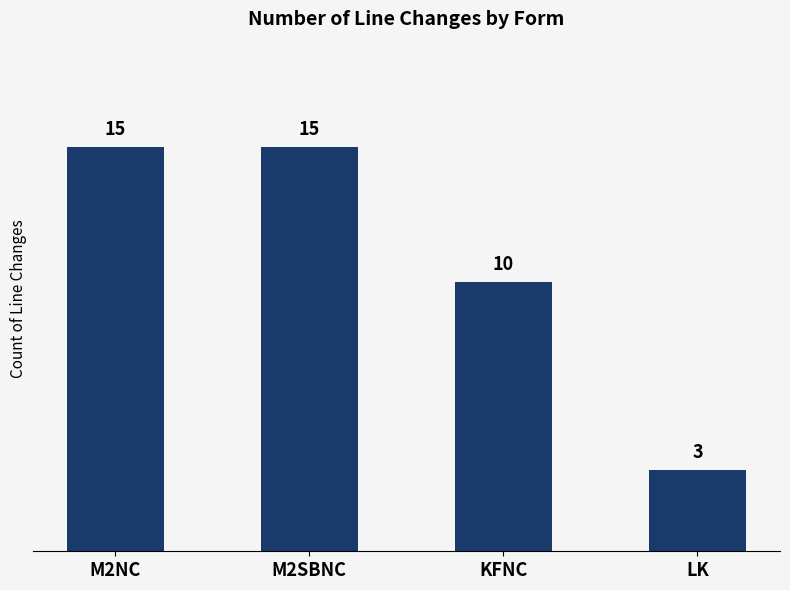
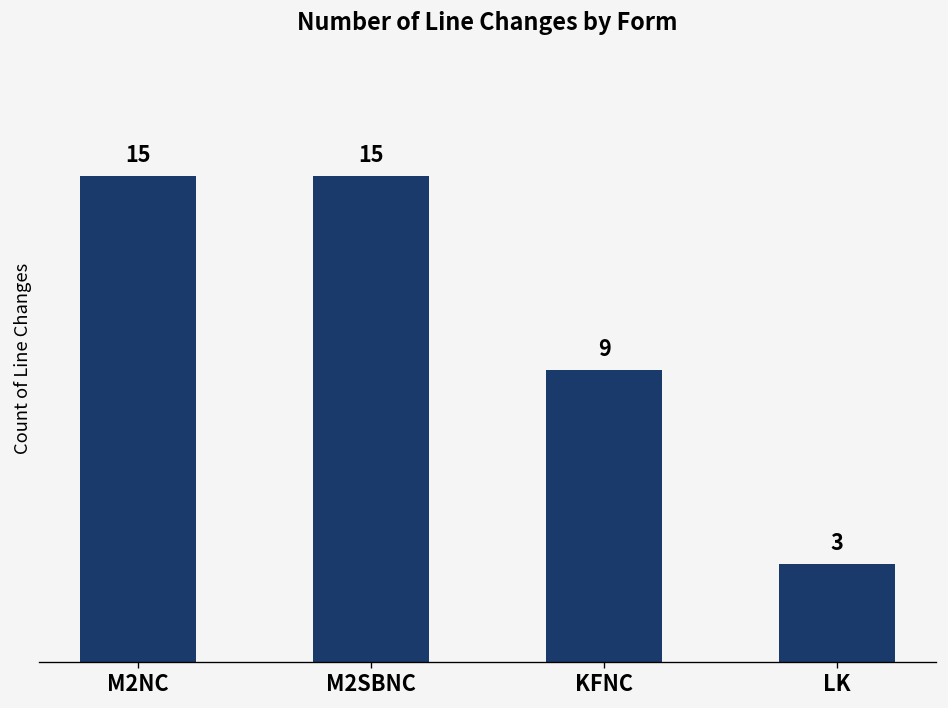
  {
    "M2NC": 15,
    "M2SBNC": 15,
-   "KFNC": 10,
+   "KFNC": 9,
    "LK": 3
  }
